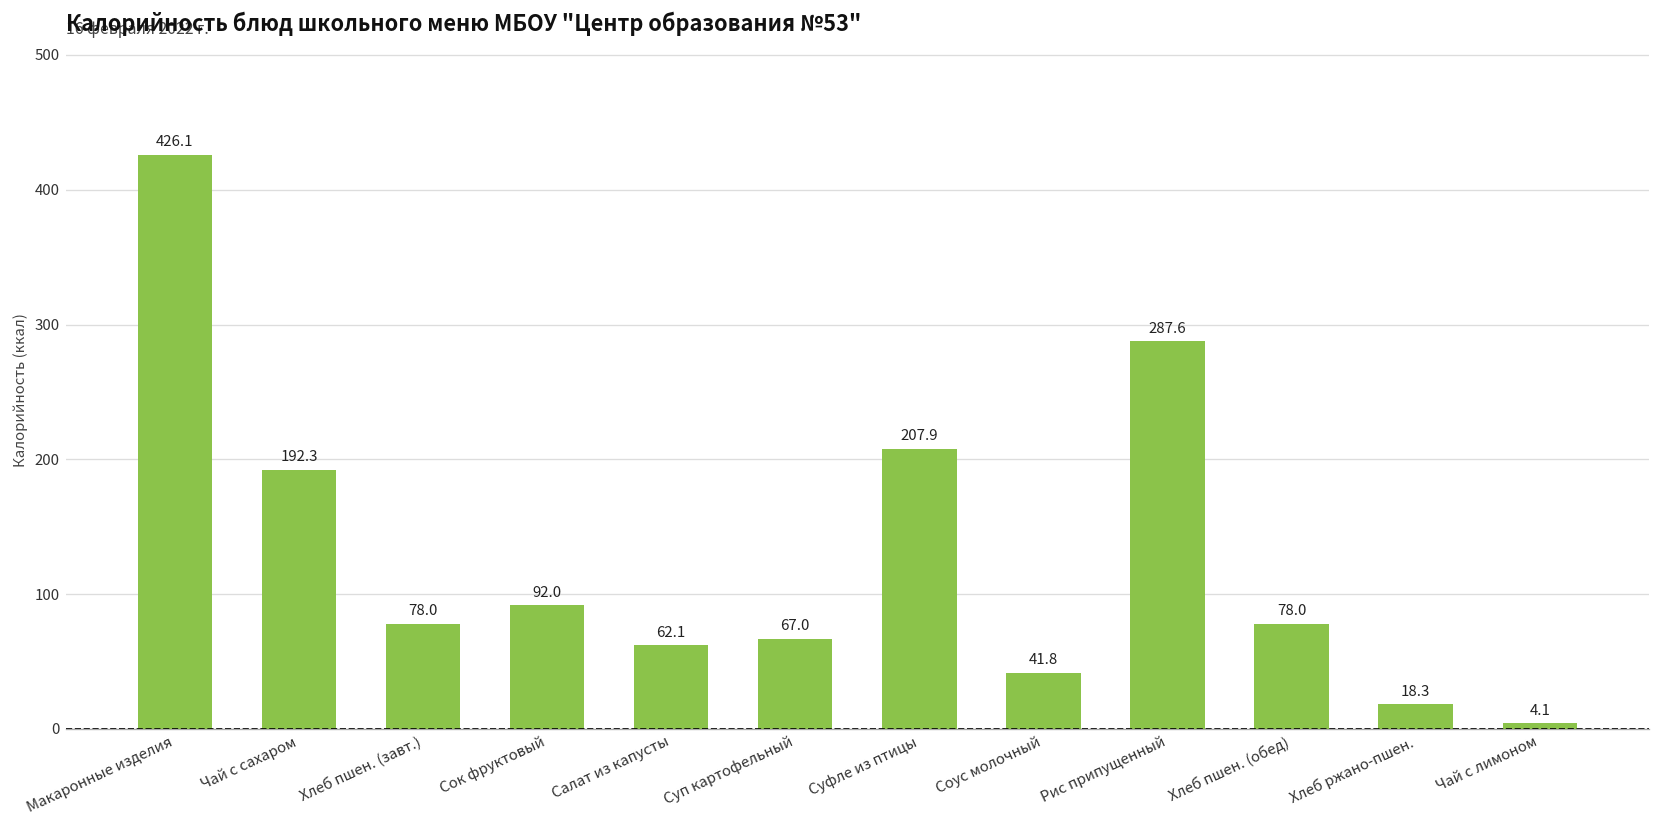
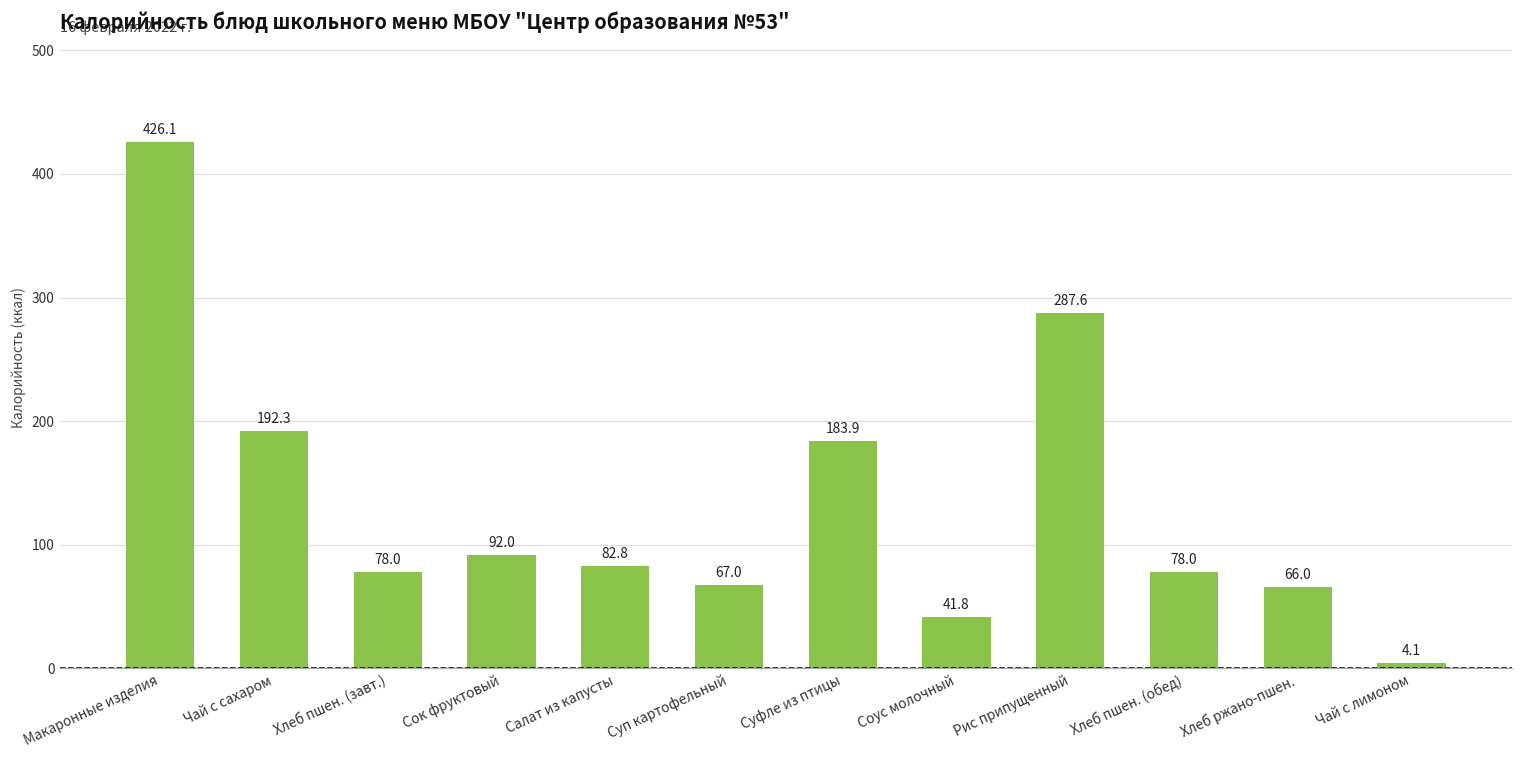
  {
    "Макаронные изделия": 426.1,
    "Чай с сахаром": 192.3,
    "Хлеб пшен. (завт.)": 78.0,
    "Сок фруктовый": 92.0,
-   "Салат из капусты": 62.1,
+   "Салат из капусты": 82.8,
    "Суп картофельный": 67.0,
-   "Суфле из птицы": 207.9,
+   "Суфле из птицы": 183.9,
    "Соус молочный": 41.8,
    "Рис припущенный": 287.6,
    "Хлеб пшен. (обед)": 78.0,
-   "Хлеб ржано-пшен.": 18.3,
+   "Хлеб ржано-пшен.": 66.0,
    "Чай с лимоном": 4.1
  }
